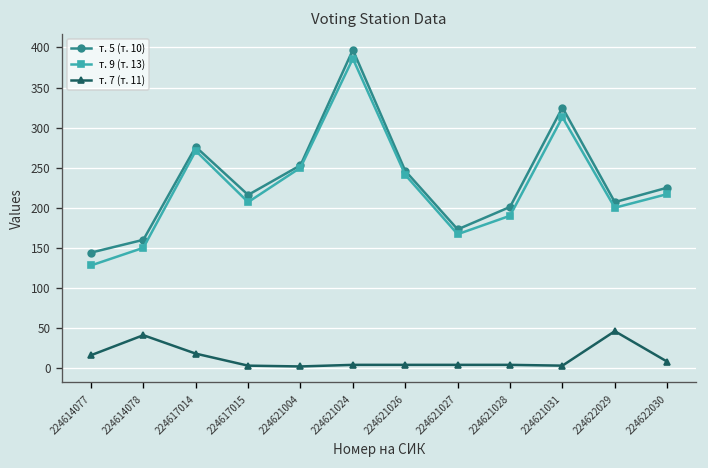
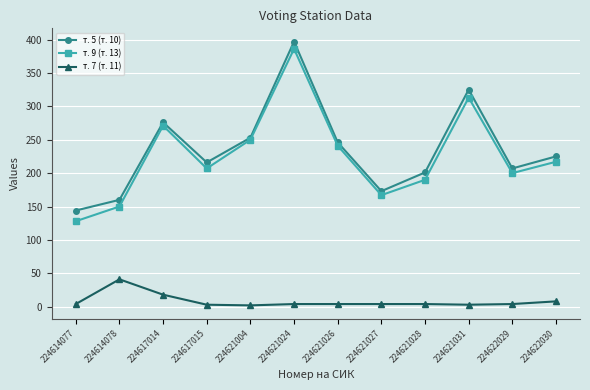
  {
    "т. 7 (т. 11)": {
-     "224614077": 20,
+     "224614077": 0,
      "224614078": 40,
      "224617014": 20,
      "224617015": 0,
      "224621004": 0,
      "224621024": 0,
      "224621026": 0,
      "224621027": 0,
      "224621028": 0,
      "224621031": 0,
-     "224622029": 50,
+     "224622029": 0,
      "224622030": 10
    }
  }
